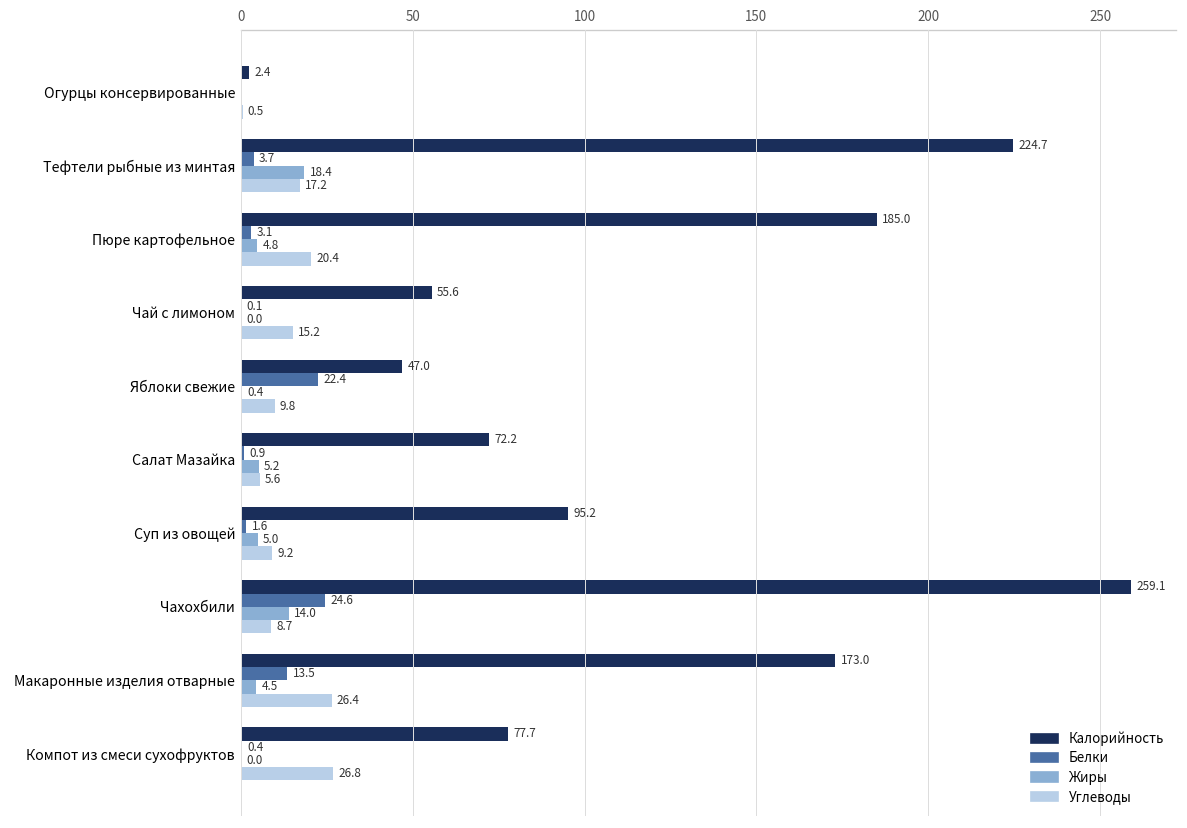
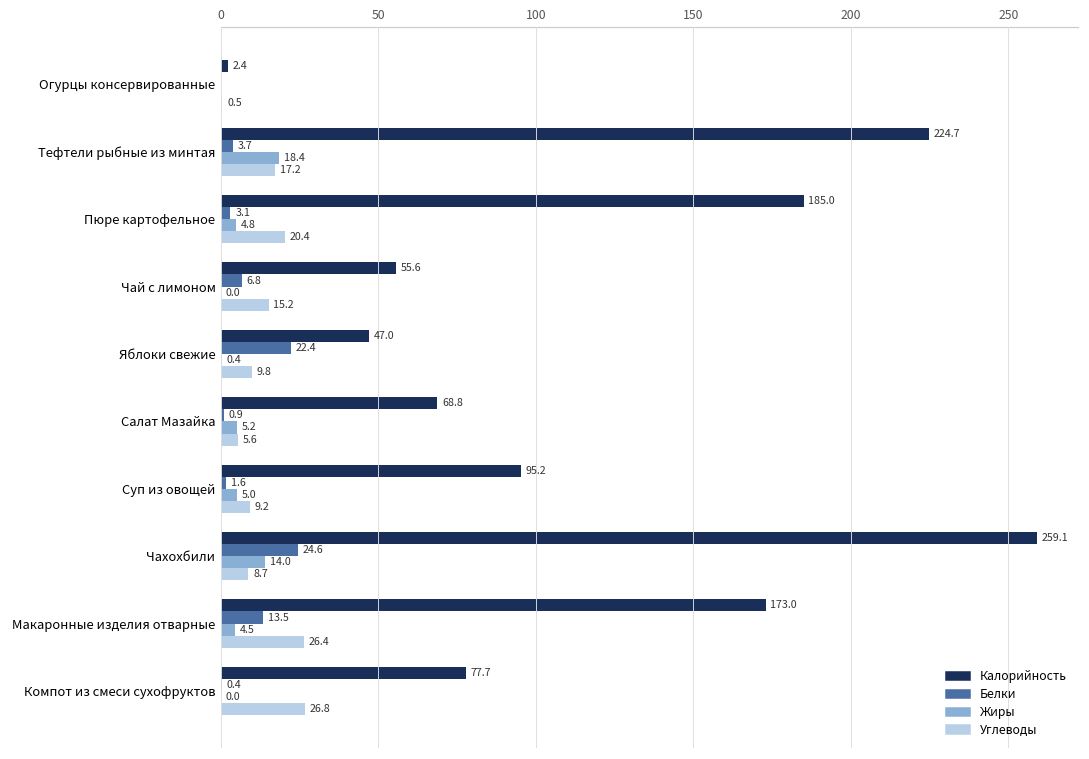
  {
    "Калорийность": {
      "Огурцы консервированные": 2.4,
      "Тефтели рыбные из минтая": 224.7,
      "Пюре картофельное": 185.0,
      "Чай с лимоном": 55.6,
      "Яблоки свежие": 47.0,
-     "Салат Мазайка": 72.2,
+     "Салат Мазайка": 68.8,
      "Суп из овощей": 95.2,
      "Чахохбили": 259.1,
      "Макаронные изделия отварные": 173.0,
      "Компот из смеси сухофруктов": 77.7
    },
    "Белки": {
      "Тефтели рыбные из минтая": 3.7,
      "Пюре картофельное": 3.1,
-     "Чай с лимоном": 0.1,
+     "Чай с лимоном": 6.8,
      "Яблоки свежие": 22.4,
      "Салат Мазайка": 0.9,
      "Суп из овощей": 1.6,
      "Чахохбили": 24.6,
      "Макаронные изделия отварные": 13.5,
      "Компот из смеси сухофруктов": 0.4
    }
  }
